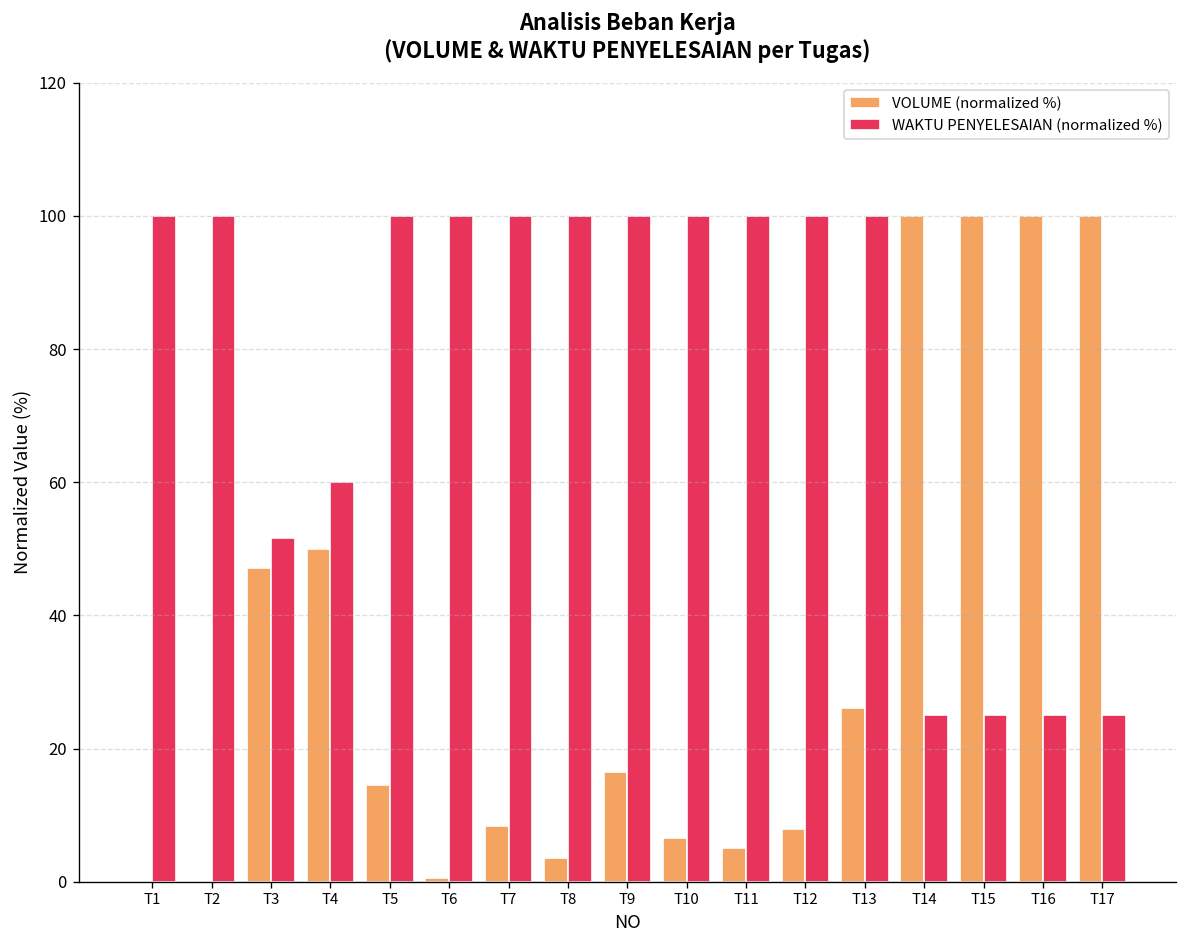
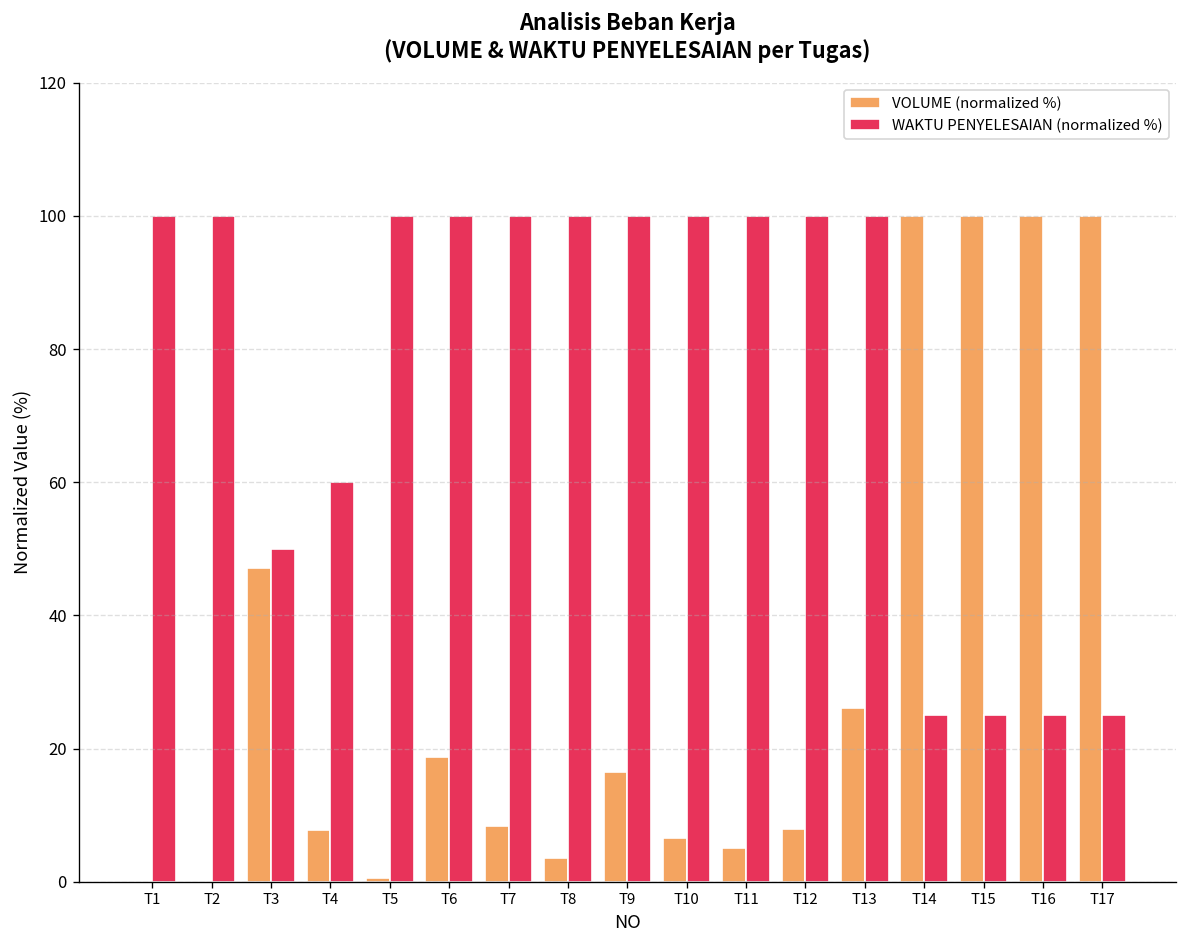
  {
    "VOLUME (normalized %)": {
      "T3": 47,
-     "T4": 50,
-     "T5": 14,
-     "T6": 1,
+     "T4": 8,
+     "T5": 1,
+     "T6": 19,
      "T7": 8,
      "T8": 4,
      "T9": 17,
      "T10": 7,
      "T11": 5,
      "T12": 8,
      "T13": 26,
      "T14": 100,
      "T15": 100,
      "T16": 100,
      "T17": 100
    },
    "WAKTU PENYELESAIAN (normalized %)": {
      "T1": 100,
      "T2": 100,
-     "T3": 52,
+     "T3": 50,
      "T4": 60,
      "T5": 100,
      "T6": 100,
      "T7": 100,
      "T8": 100,
      "T9": 100,
      "T10": 100,
      "T11": 100,
      "T12": 100,
      "T13": 100,
      "T14": 25,
      "T15": 25,
      "T16": 25,
      "T17": 25
    }
  }
